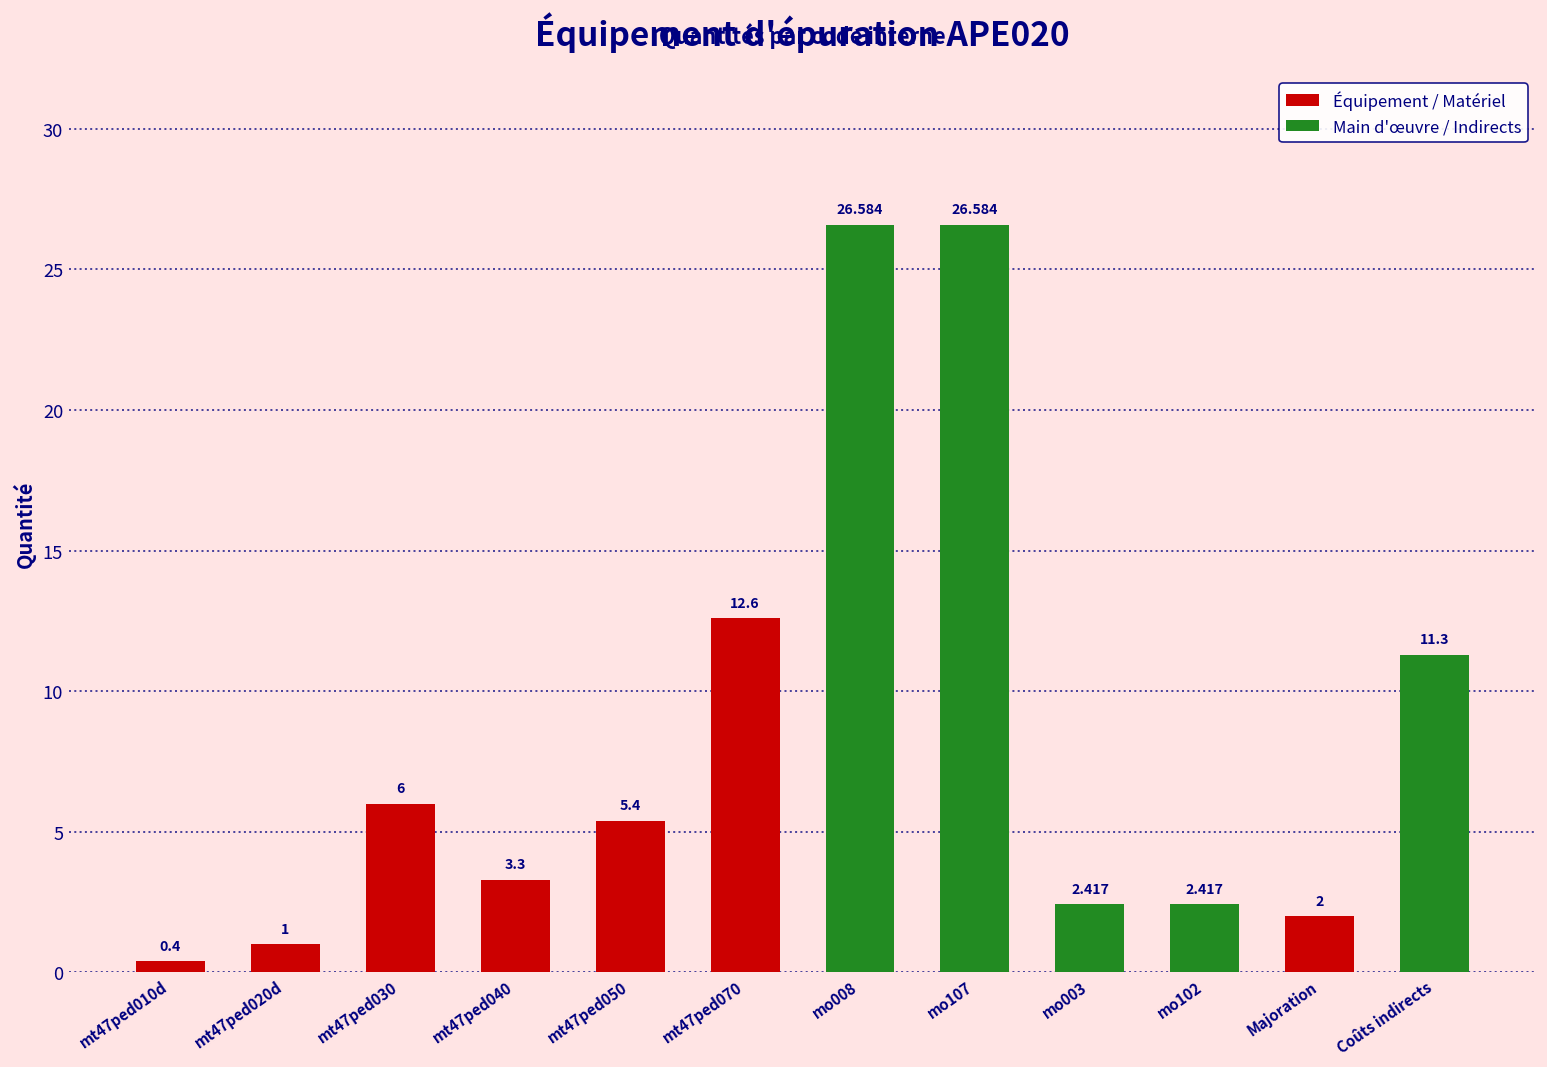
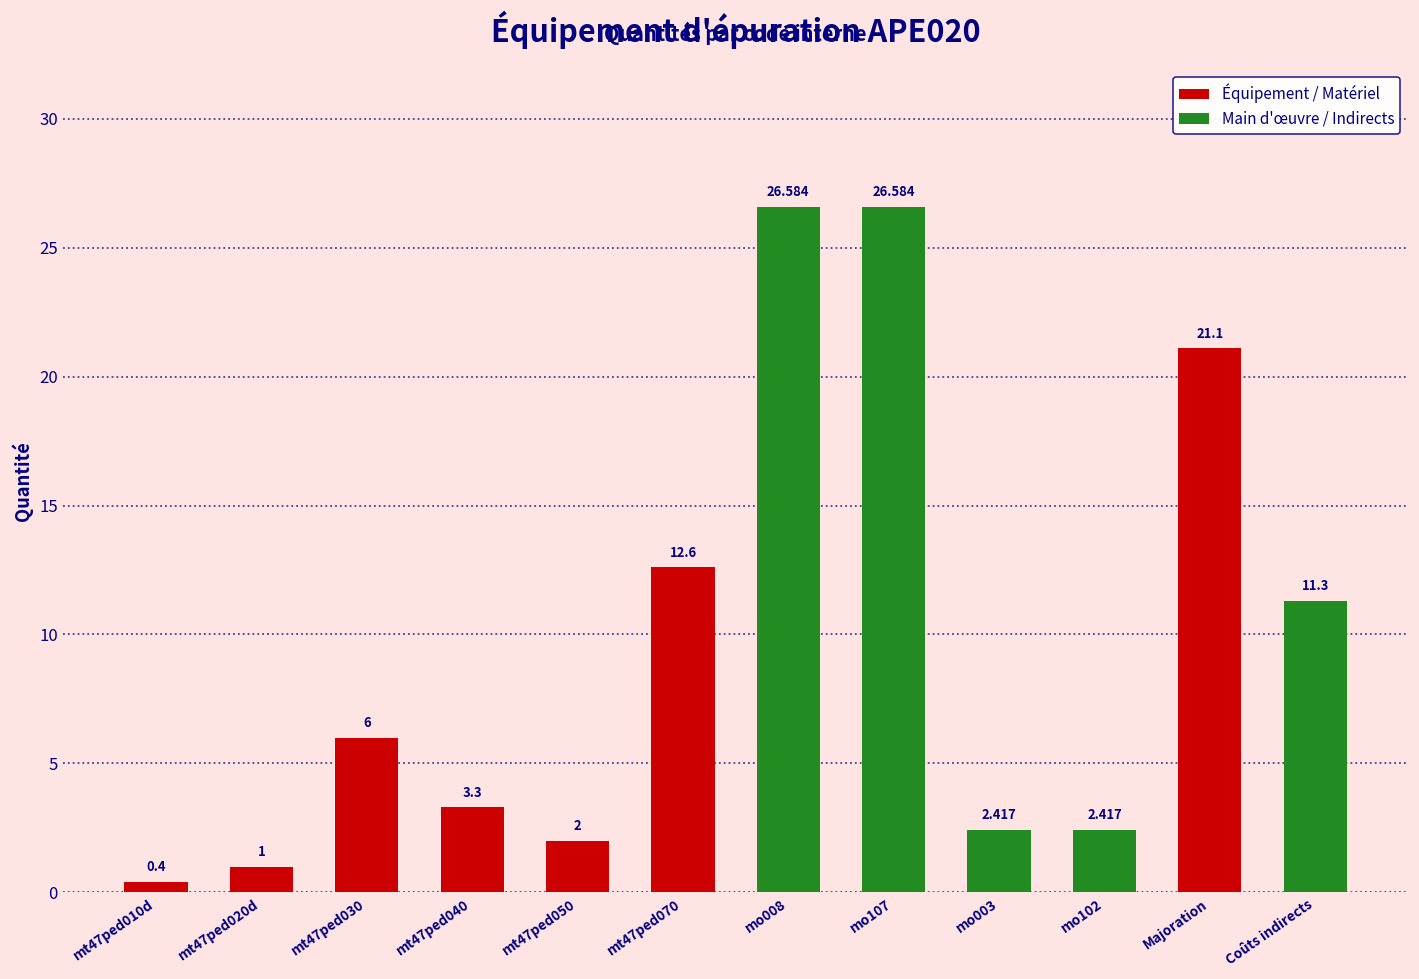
  {
    "mt47ped010d": 0.4,
    "mt47ped020d": 1,
    "mt47ped030": 6,
    "mt47ped040": 3.3,
-   "mt47ped050": 5.4,
+   "mt47ped050": 2,
    "mt47ped070": 12.6,
    "mo008": 26.584,
    "mo107": 26.584,
    "mo003": 2.417,
    "mo102": 2.417,
-   "Majoration": 2,
+   "Majoration": 21.1,
    "Coûts indirects": 11.3
  }
